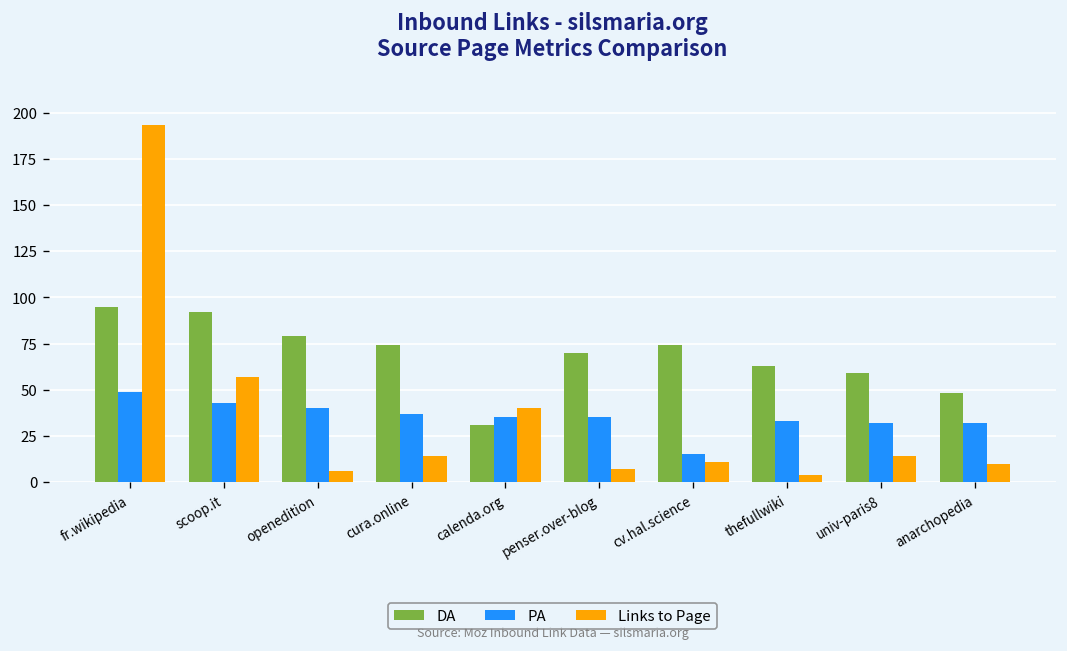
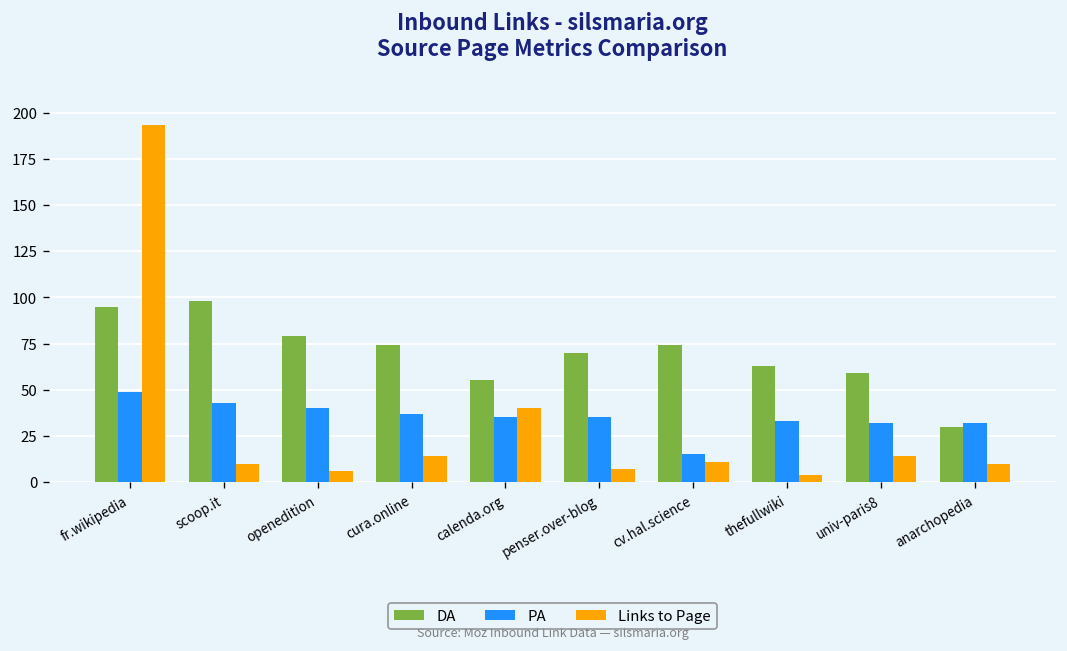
  {
    "DA": {
      "fr.wikipedia": 95,
-     "scoop.it": 92,
+     "scoop.it": 98,
      "openedition": 79,
      "cura.online": 74,
-     "calenda.org": 31,
+     "calenda.org": 55,
      "penser.over-blog": 70,
      "cv.hal.science": 74,
      "thefullwiki": 63,
      "univ-paris8": 59,
-     "anarchopedia": 48
+     "anarchopedia": 30
    },
    "PA": {
      "fr.wikipedia": 49,
      "scoop.it": 43,
      "openedition": 40,
      "cura.online": 37,
      "calenda.org": 35,
      "penser.over-blog": 35,
      "cv.hal.science": 15,
      "thefullwiki": 33,
      "univ-paris8": 32,
      "anarchopedia": 32
    },
    "Links to Page": {
      "fr.wikipedia": 193,
-     "scoop.it": 57,
+     "scoop.it": 10,
      "openedition": 6,
      "cura.online": 14,
      "calenda.org": 40,
      "penser.over-blog": 7,
      "cv.hal.science": 11,
      "thefullwiki": 4,
      "univ-paris8": 14,
      "anarchopedia": 10
    }
  }
